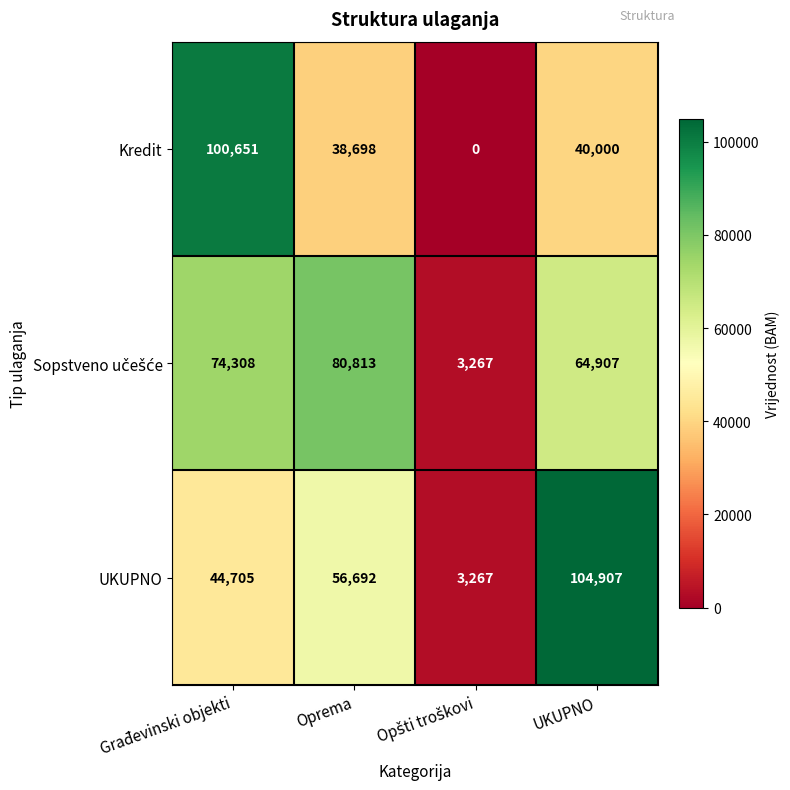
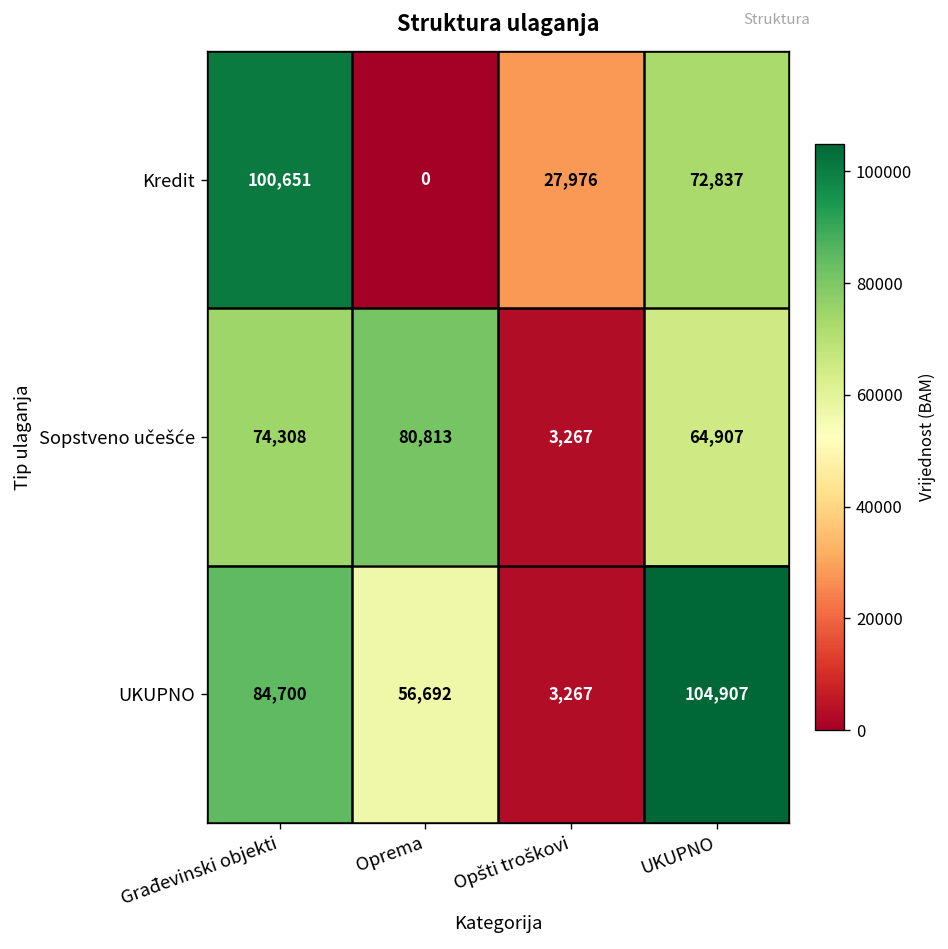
  {
    "Kredit": {
      "Građevinski objekti": "100,651",
-     "Oprema": "38,698",
-     "Opšti troškovi": "0",
-     "UKUPNO": "40,000"
+     "Oprema": "0",
+     "Opšti troškovi": "27,976",
+     "UKUPNO": "72,837"
    },
    "Sopstveno učešće": {
      "Građevinski objekti": "74,308",
      "Oprema": "80,813",
      "Opšti troškovi": "3,267",
      "UKUPNO": "64,907"
    },
    "UKUPNO": {
-     "Građevinski objekti": "44,705",
+     "Građevinski objekti": "84,700",
      "Oprema": "56,692",
      "Opšti troškovi": "3,267",
      "UKUPNO": "104,907"
    }
  }
